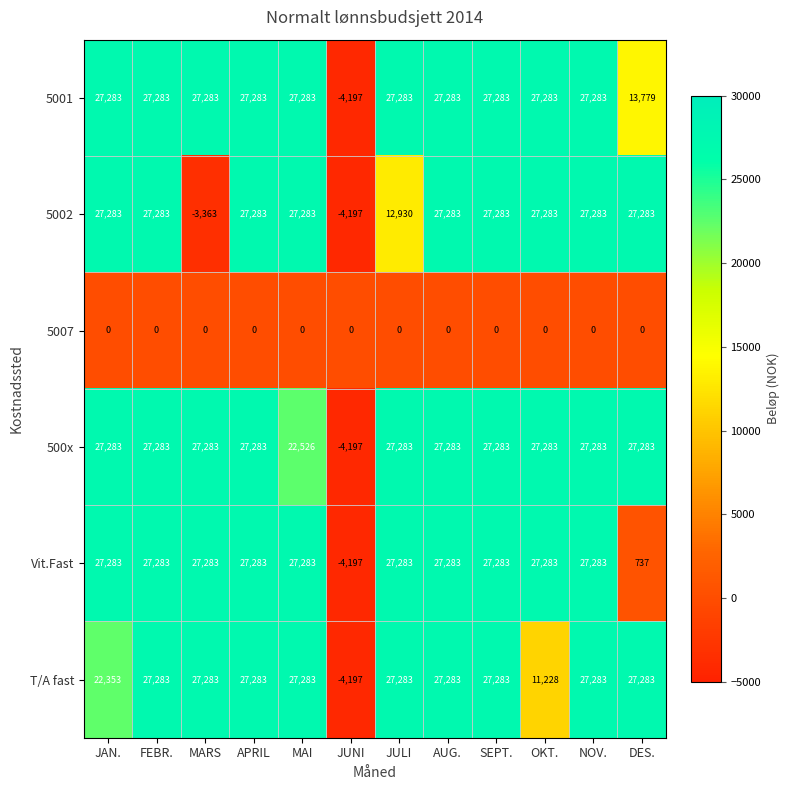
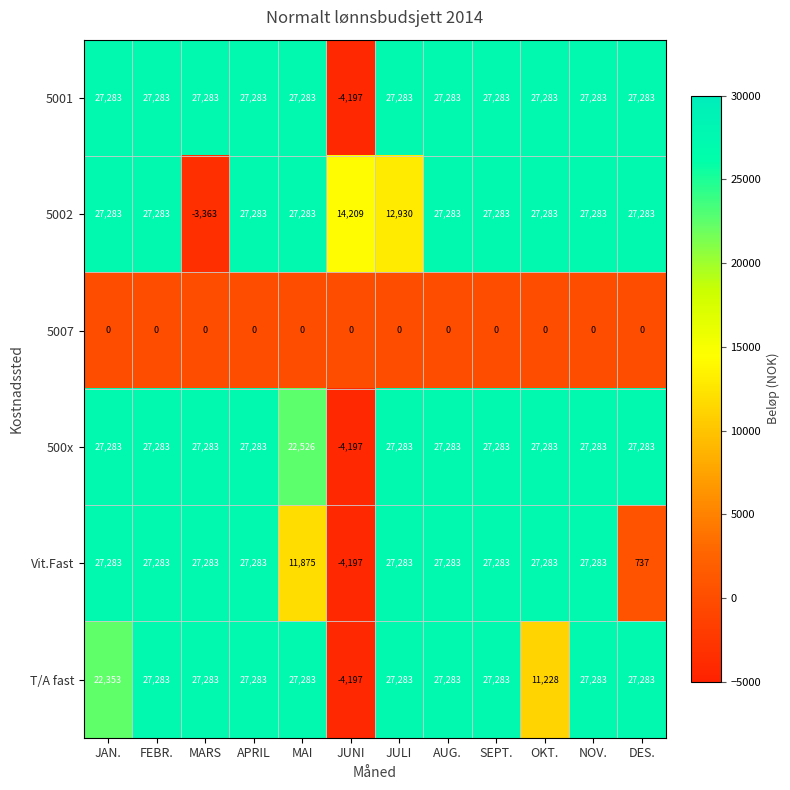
  {
    "5001": {
      "JAN.": "27,283",
      "FEBR.": "27,283",
      "MARS": "27,283",
      "APRIL": "27,283",
      "MAI": "27,283",
      "JUNI": "-4,197",
      "JULI": "27,283",
      "AUG.": "27,283",
      "SEPT.": "27,283",
      "OKT.": "27,283",
      "NOV.": "27,283",
-     "DES.": "13,779"
+     "DES.": "27,283"
    },
    "5002": {
      "JAN.": "27,283",
      "FEBR.": "27,283",
      "MARS": "-3,363",
      "APRIL": "27,283",
      "MAI": "27,283",
-     "JUNI": "-4,197",
+     "JUNI": "14,209",
      "JULI": "12,930",
      "AUG.": "27,283",
      "SEPT.": "27,283",
      "OKT.": "27,283",
      "NOV.": "27,283",
      "DES.": "27,283"
    },
    "5007": {
      "JAN.": "0",
      "FEBR.": "0",
      "MARS": "0",
      "APRIL": "0",
      "MAI": "0",
      "JUNI": "0",
      "JULI": "0",
      "AUG.": "0",
      "SEPT.": "0",
      "OKT.": "0",
      "NOV.": "0",
      "DES.": "0"
    },
    "500x": {
      "JAN.": "27,283",
      "FEBR.": "27,283",
      "MARS": "27,283",
      "APRIL": "27,283",
      "MAI": "22,526",
      "JUNI": "-4,197",
      "JULI": "27,283",
      "AUG.": "27,283",
      "SEPT.": "27,283",
      "OKT.": "27,283",
      "NOV.": "27,283",
      "DES.": "27,283"
    },
    "Vit.Fast": {
      "JAN.": "27,283",
      "FEBR.": "27,283",
      "MARS": "27,283",
      "APRIL": "27,283",
-     "MAI": "27,283",
+     "MAI": "11,875",
      "JUNI": "-4,197",
      "JULI": "27,283",
      "AUG.": "27,283",
      "SEPT.": "27,283",
      "OKT.": "27,283",
      "NOV.": "27,283",
      "DES.": "737"
    },
    "T/A fast": {
      "JAN.": "22,353",
      "FEBR.": "27,283",
      "MARS": "27,283",
      "APRIL": "27,283",
      "MAI": "27,283",
      "JUNI": "-4,197",
      "JULI": "27,283",
      "AUG.": "27,283",
      "SEPT.": "27,283",
      "OKT.": "11,228",
      "NOV.": "27,283",
      "DES.": "27,283"
    }
  }
